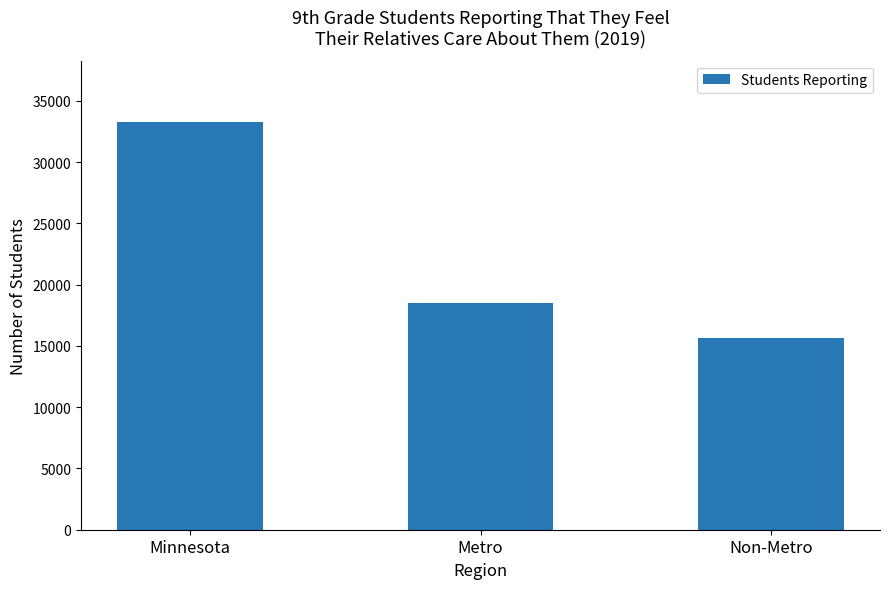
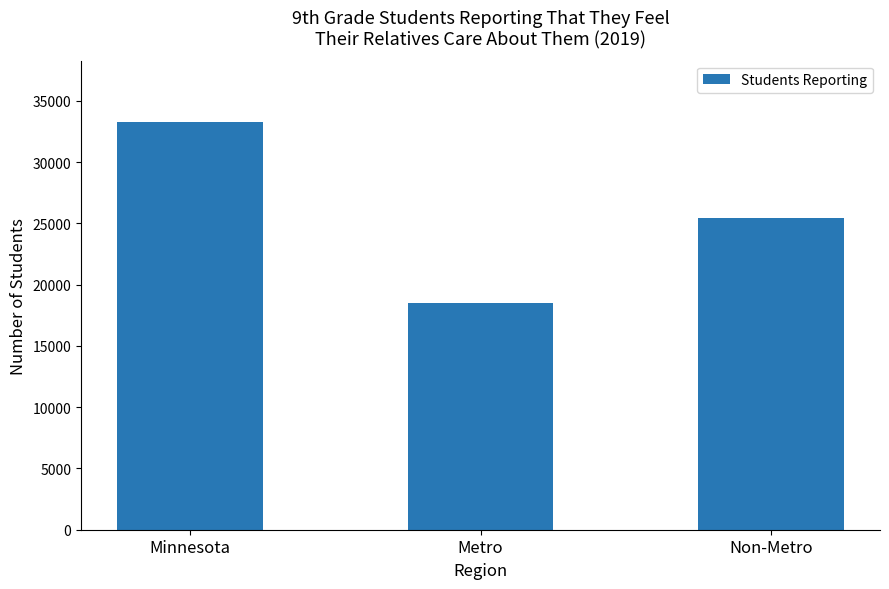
  {
    "Minnesota": 33300,
    "Metro": 18500,
-   "Non-Metro": 15600
+   "Non-Metro": 25400
  }
